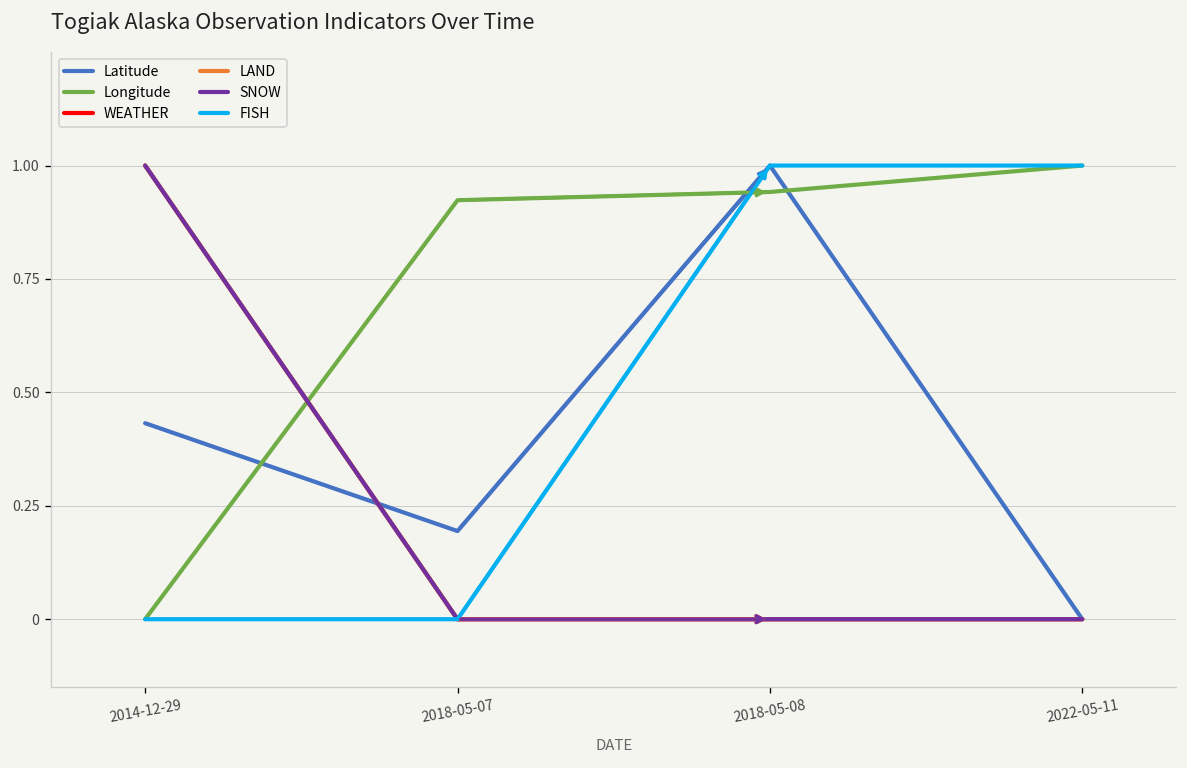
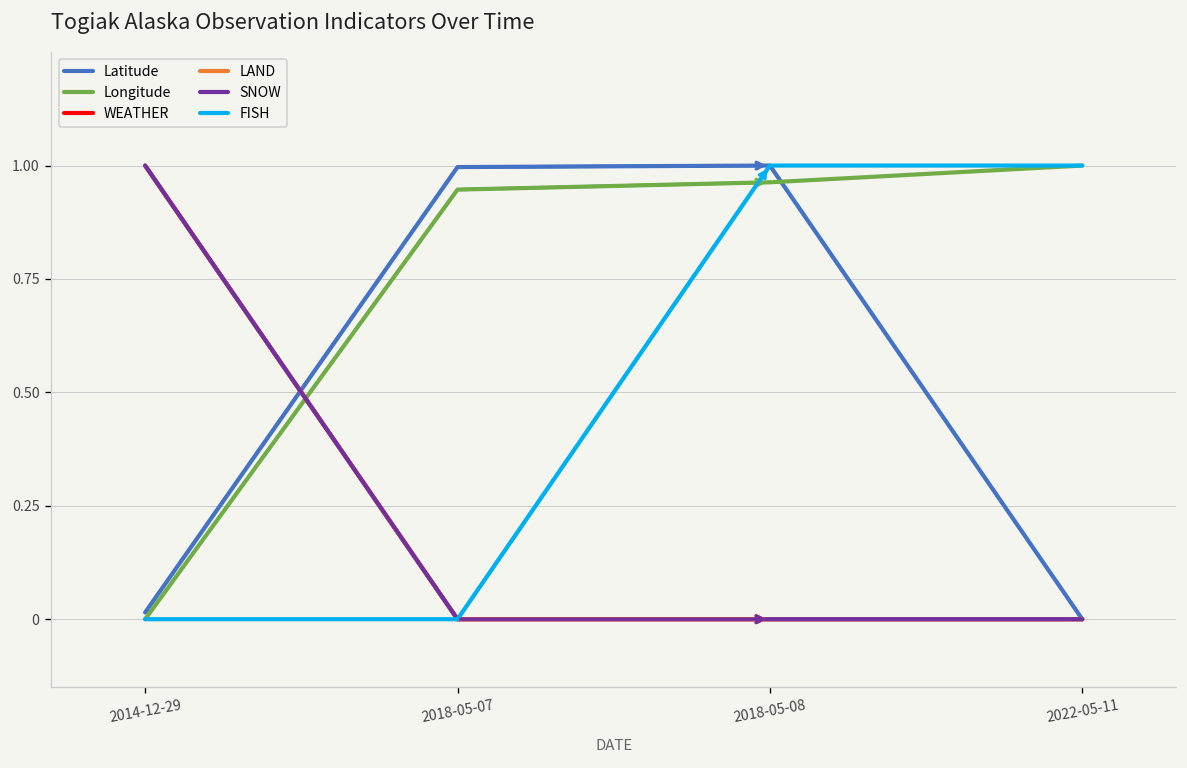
  {
    "Latitude": {
-     "2014-12-29": 0.43,
-     "2018-05-07": 0.19
+     "2014-12-29": 0.01,
+     "2018-05-07": 1.00
    },
    "Longitude": {
-     "2018-05-07": 0.92,
-     "2018-05-08": 0.94
+     "2018-05-07": 0.95,
+     "2018-05-08": 0.96
    },
    "SNOW": {
      "2014-12-29": 1.00,
      "2018-05-08": 0.00
    }
  }
